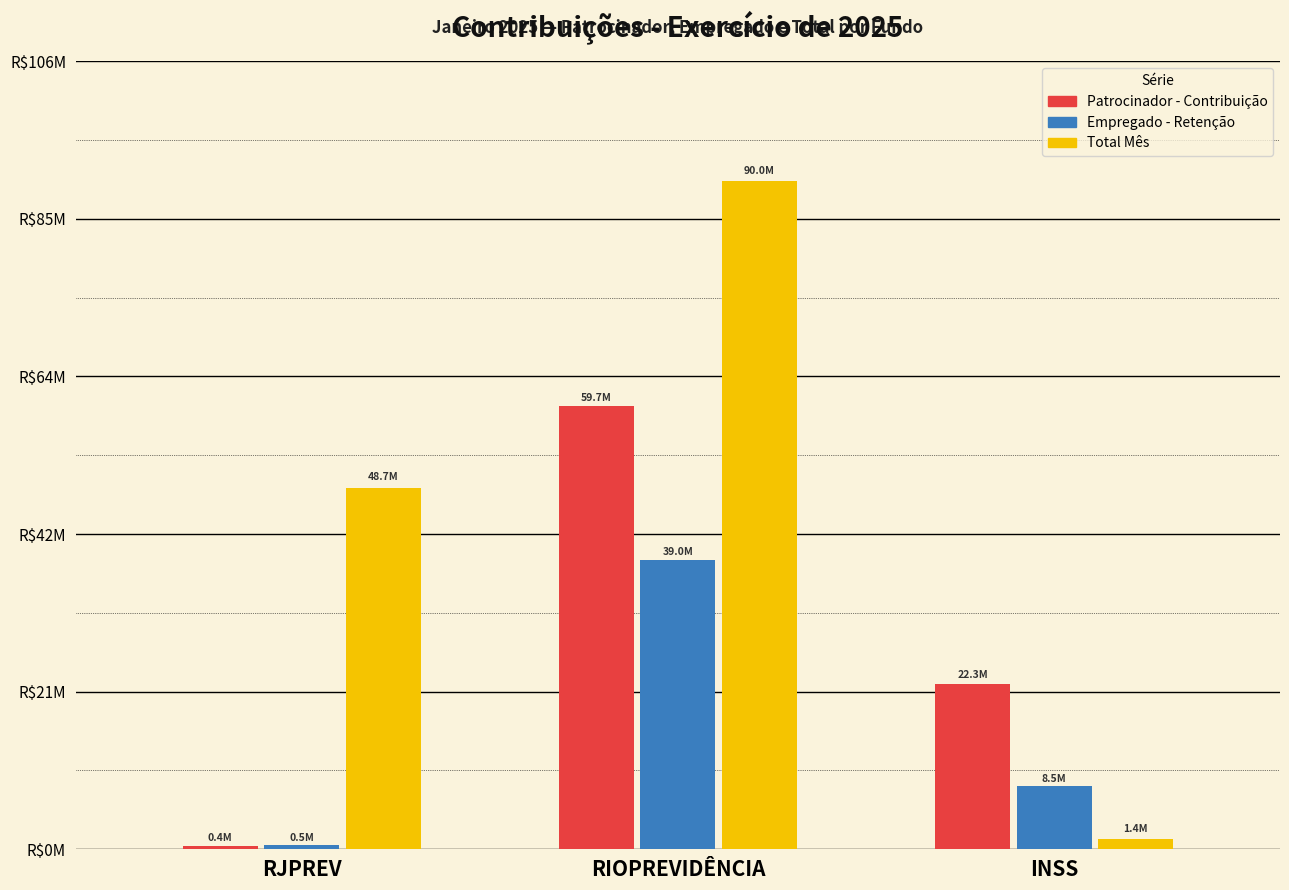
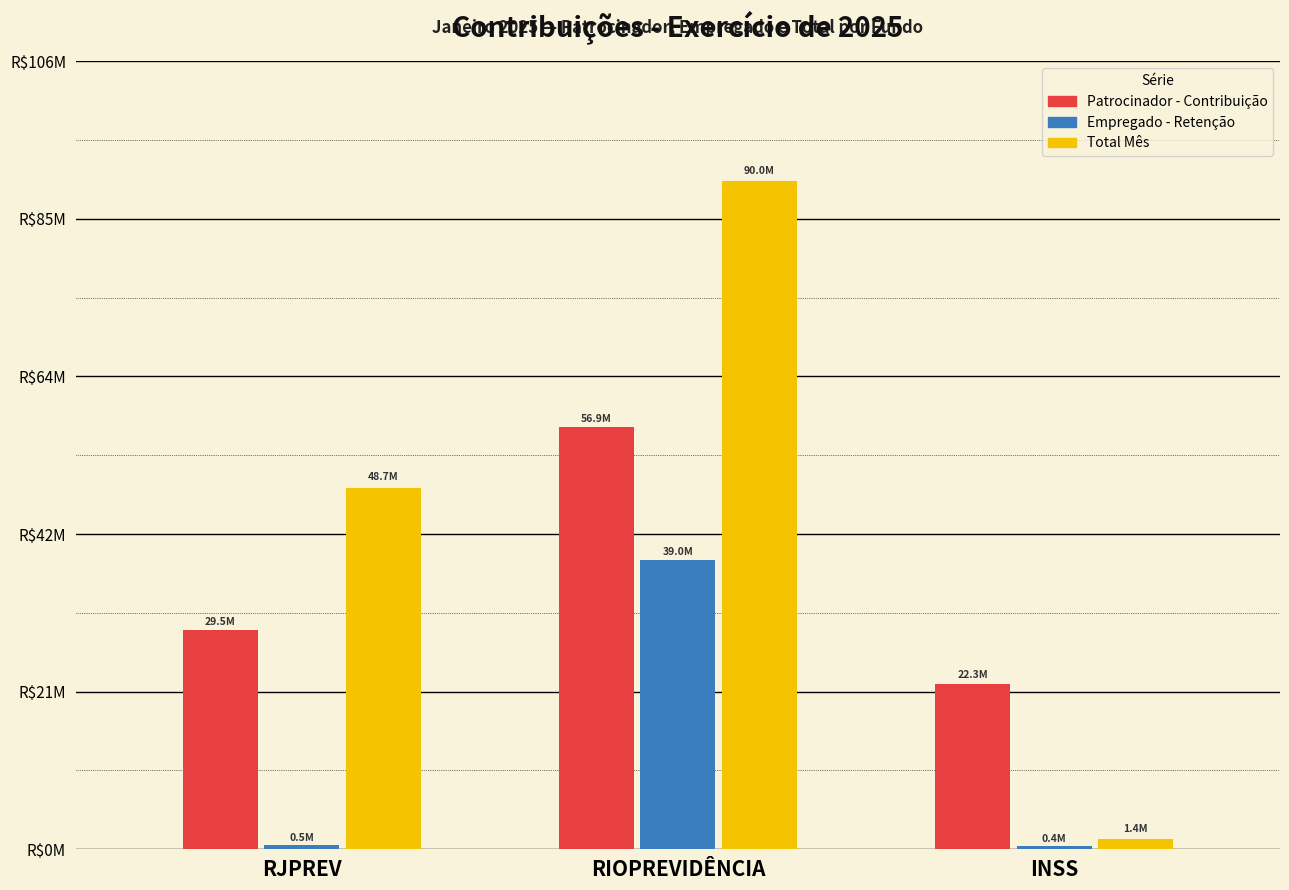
  {
    "Patrocinador - Contribuição": {
-     "RJPREV": "0.4M",
-     "RIOPREVIDÊNCIA": "59.7M",
+     "RJPREV": "29.5M",
+     "RIOPREVIDÊNCIA": "56.9M",
      "INSS": "22.3M"
    },
    "Empregado - Retenção": {
      "RJPREV": "0.5M",
      "RIOPREVIDÊNCIA": "39.0M",
-     "INSS": "8.5M"
+     "INSS": "0.4M"
    },
    "Total Mês": {
      "RJPREV": "48.7M",
      "RIOPREVIDÊNCIA": "90.0M",
      "INSS": "1.4M"
    }
  }
